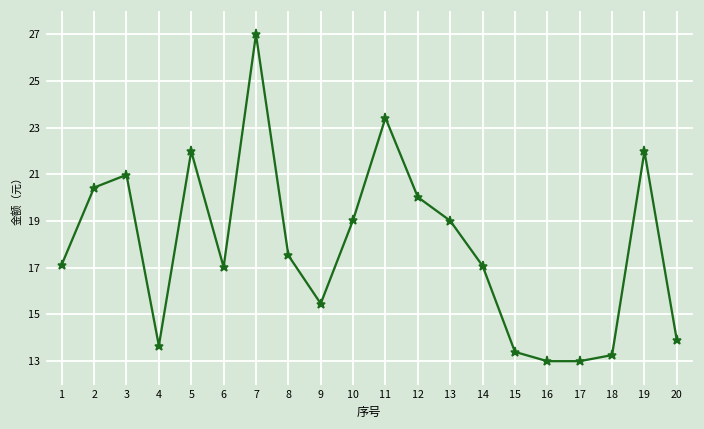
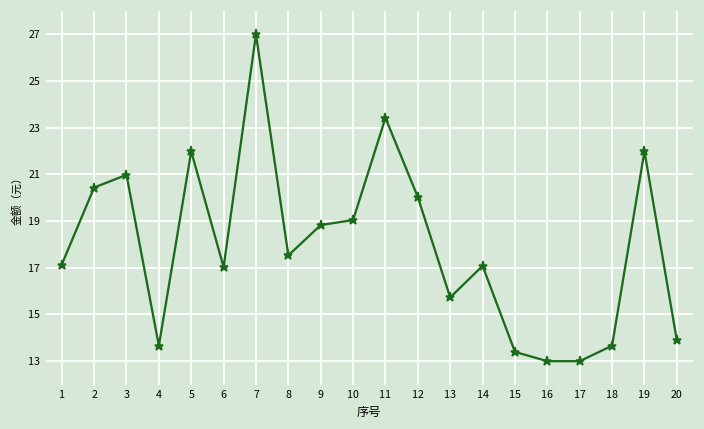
  {
    "1": 17.1,
    "2": 20.4,
    "3": 21.0,
    "4": 13.7,
    "5": 22.0,
    "6": 17.0,
    "7": 27.0,
    "8": 17.5,
-   "9": 15.5,
+   "9": 18.8,
    "10": 19.0,
    "11": 23.4,
    "12": 20.0,
-   "13": 19.0,
+   "13": 15.7,
    "14": 17.1,
    "15": 13.4,
    "16": 13.0,
    "17": 13.0,
-   "18": 13.3,
+   "18": 13.7,
    "19": 22.0,
    "20": 13.9
  }
